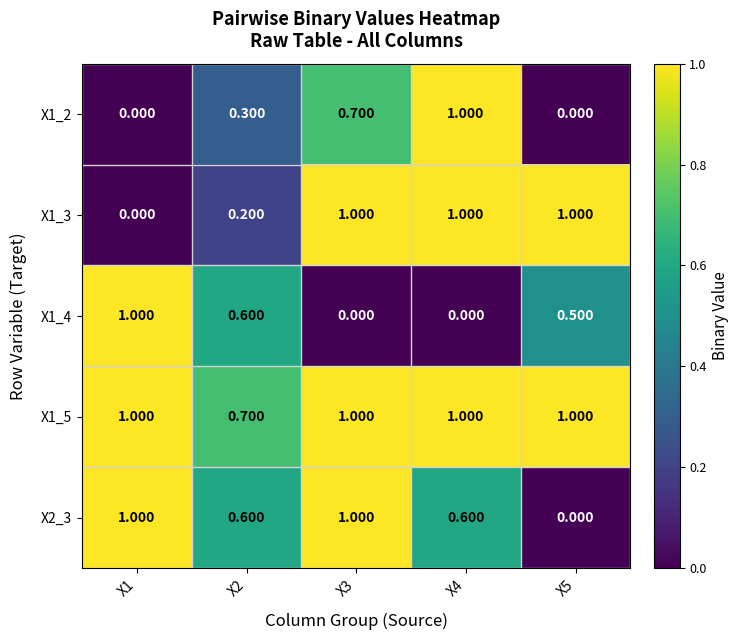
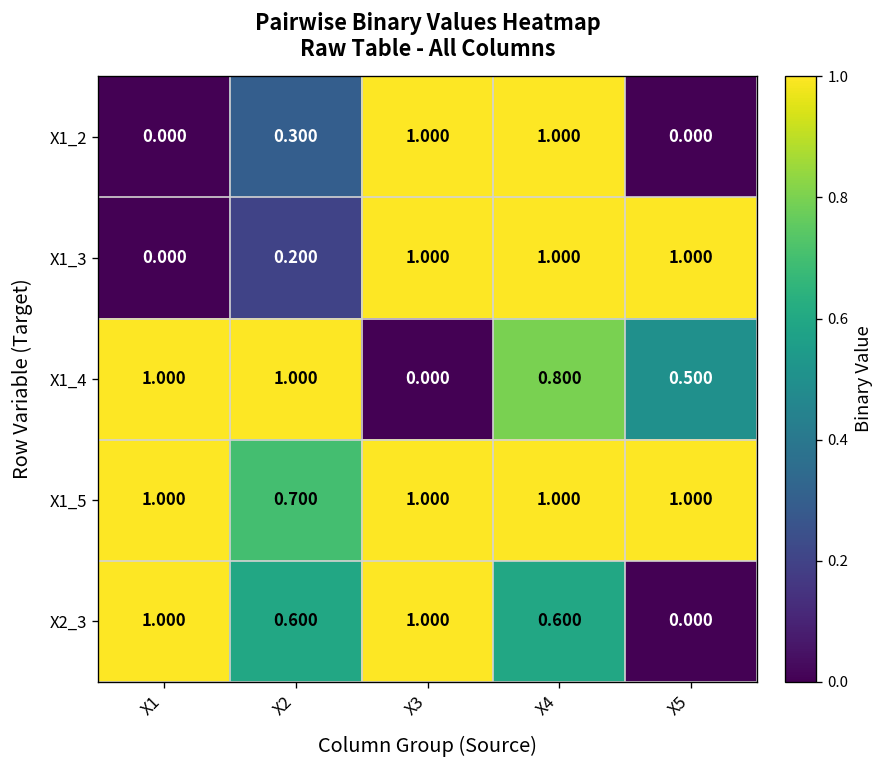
  {
    "X1_2": {
      "X1": 0.000,
      "X2": 0.300,
-     "X3": 0.700,
+     "X3": 1.000,
      "X4": 1.000,
      "X5": 0.000
    },
    "X1_3": {
      "X1": 0.000,
      "X2": 0.200,
      "X3": 1.000,
      "X4": 1.000,
      "X5": 1.000
    },
    "X1_4": {
      "X1": 1.000,
-     "X2": 0.600,
+     "X2": 1.000,
      "X3": 0.000,
-     "X4": 0.000,
+     "X4": 0.800,
      "X5": 0.500
    },
    "X1_5": {
      "X1": 1.000,
      "X2": 0.700,
      "X3": 1.000,
      "X4": 1.000,
      "X5": 1.000
    },
    "X2_3": {
      "X1": 1.000,
      "X2": 0.600,
      "X3": 1.000,
      "X4": 0.600,
      "X5": 0.000
    }
  }
